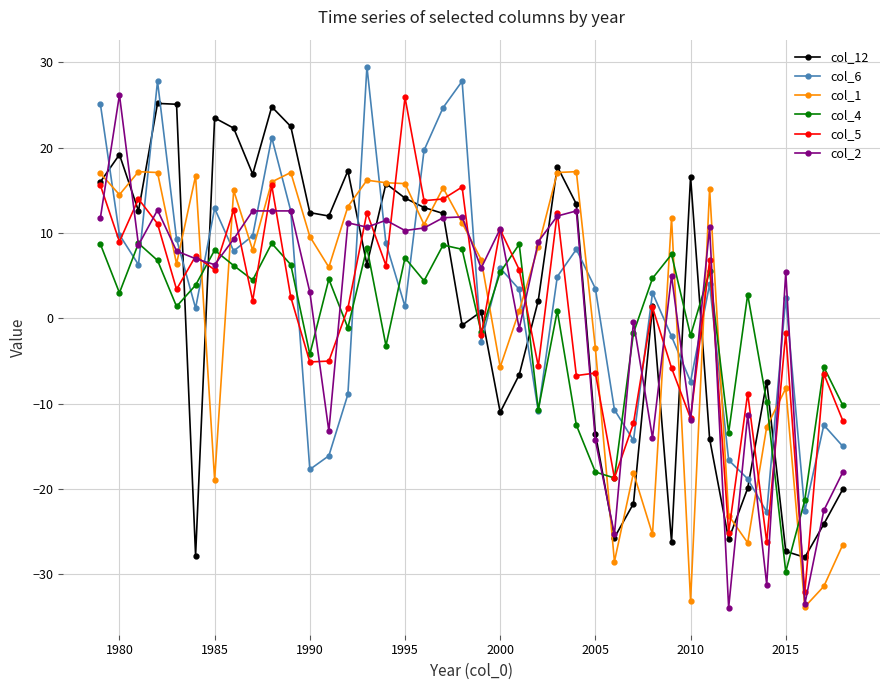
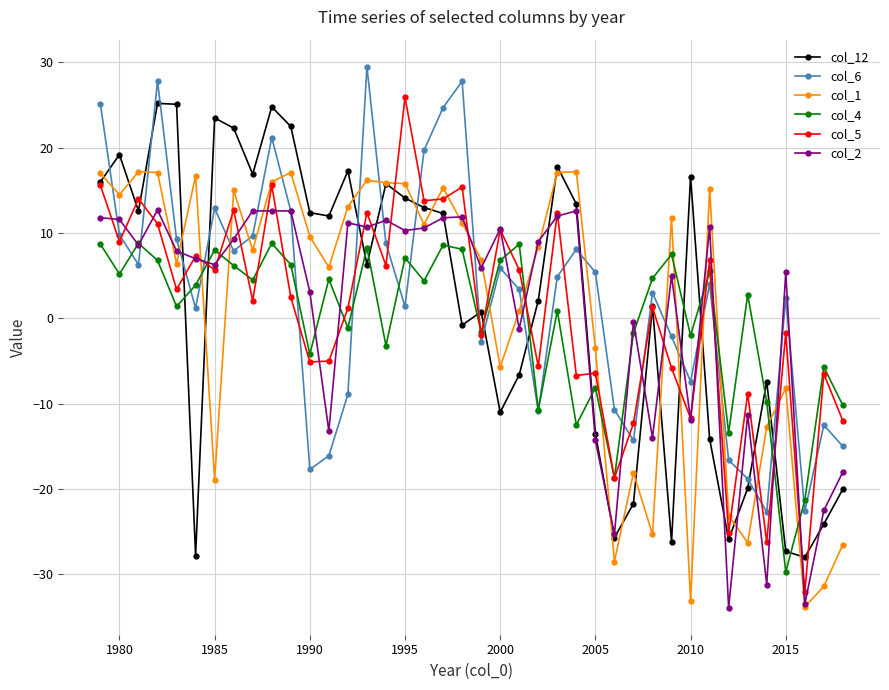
  {
    "col_12": {
      "1980": 19,
      "1985": 24,
      "1990": 12,
      "1995": 14,
      "2000": -11,
      "2005": -14,
      "2010": 17,
      "2015": -27
    },
    "col_6": {
      "1980": 10,
      "1985": 13,
      "1990": -18,
      "1995": 1,
      "2000": 6,
-     "2005": 4,
+     "2005": 5,
      "2010": -7,
      "2015": 2
    },
    "col_1": {
      "1980": 15,
      "1985": -19,
      "1990": 10,
      "1995": 16,
      "2000": -6,
      "2005": -4,
      "2010": -33,
      "2015": -8
    },
    "col_4": {
-     "1980": 3,
+     "1980": 5,
      "1985": 8,
      "1990": -4,
      "1995": 7,
-     "2000": 5,
-     "2005": -18,
+     "2000": 7,
+     "2005": -8,
      "2010": -2,
      "2015": -30
    },
    "col_5": {
      "1980": 9,
      "1985": 6,
      "1990": -5,
      "1995": 26,
      "2005": -6,
      "2015": -2
    },
    "col_2": {
-     "1980": 26,
+     "1980": 12,
      "1985": 6,
      "1990": 3,
      "1995": 10,
      "2005": -14,
      "2015": 5
    }
  }
